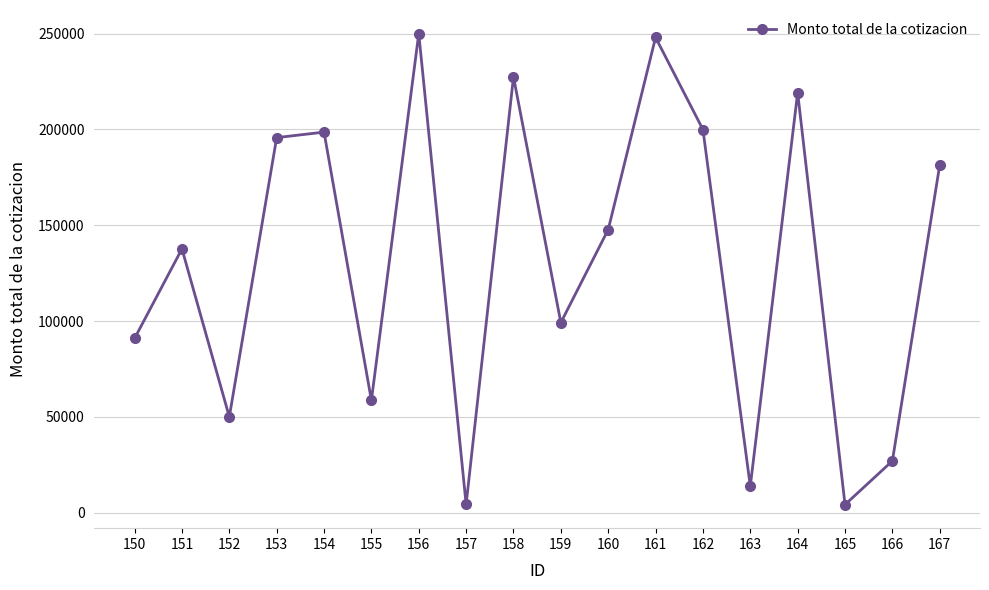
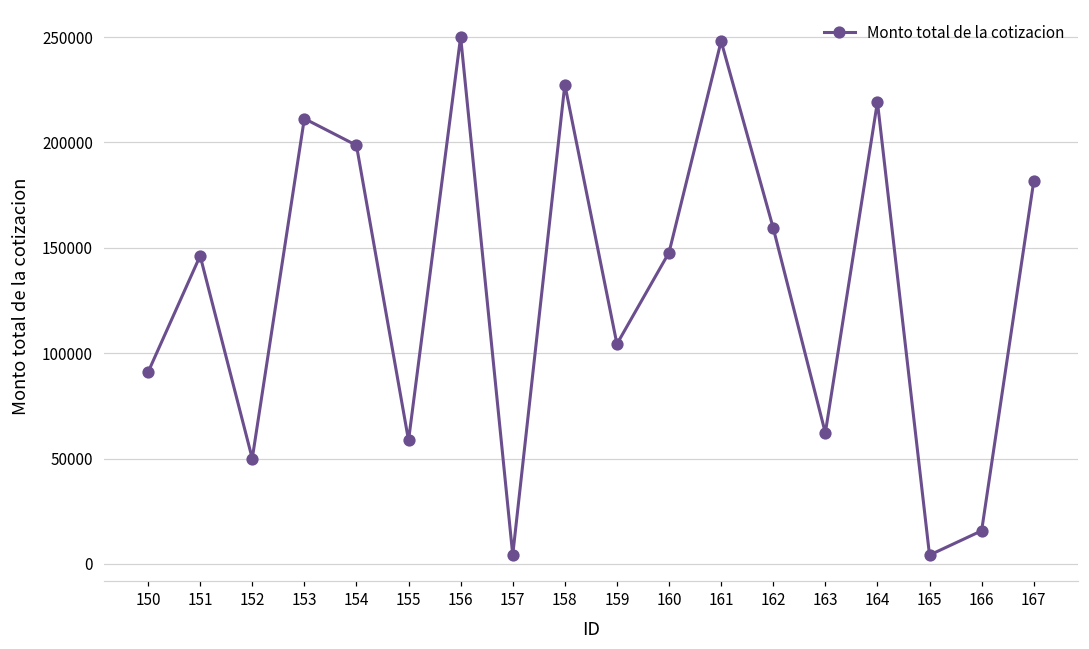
  {
    "150": 91000,
-   "151": 138000,
+   "151": 146000,
    "152": 50000,
-   "153": 196000,
+   "153": 211000,
    "154": 199000,
    "155": 59000,
    "156": 250000,
    "157": 4000,
    "158": 227000,
-   "159": 99000,
+   "159": 104000,
    "160": 148000,
    "161": 248000,
-   "162": 200000,
-   "163": 14000,
+   "162": 159000,
+   "163": 62000,
    "164": 219000,
    "165": 4000,
-   "166": 27000,
+   "166": 16000,
    "167": 182000
  }
